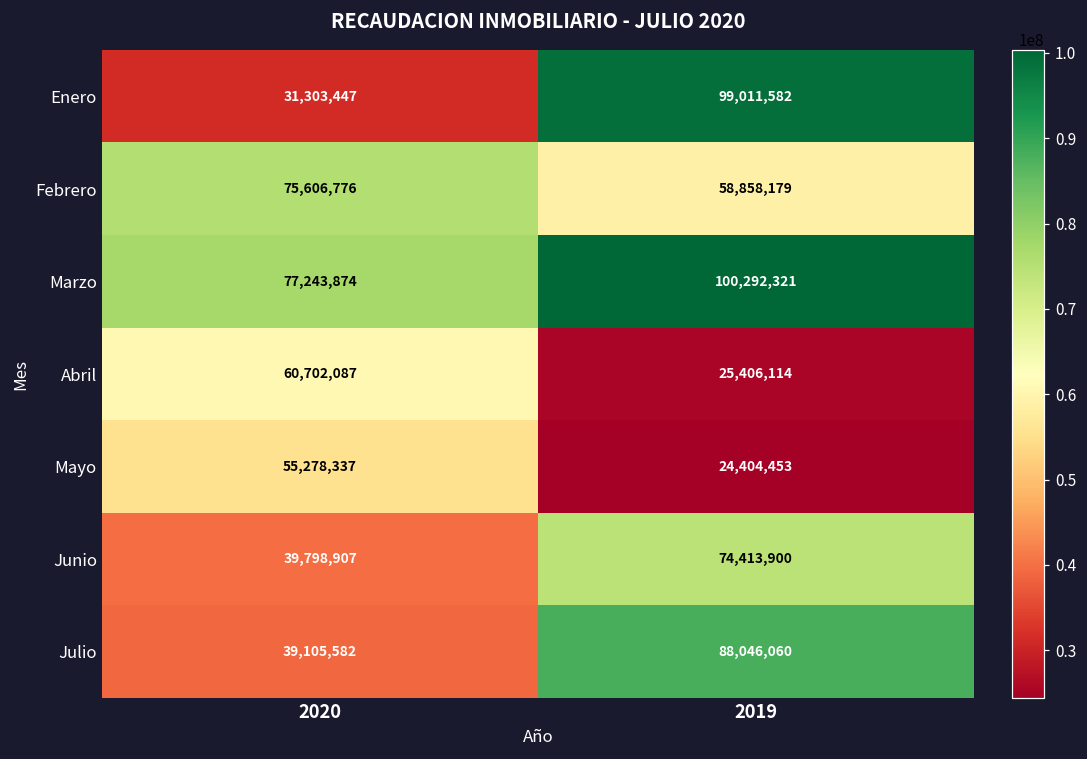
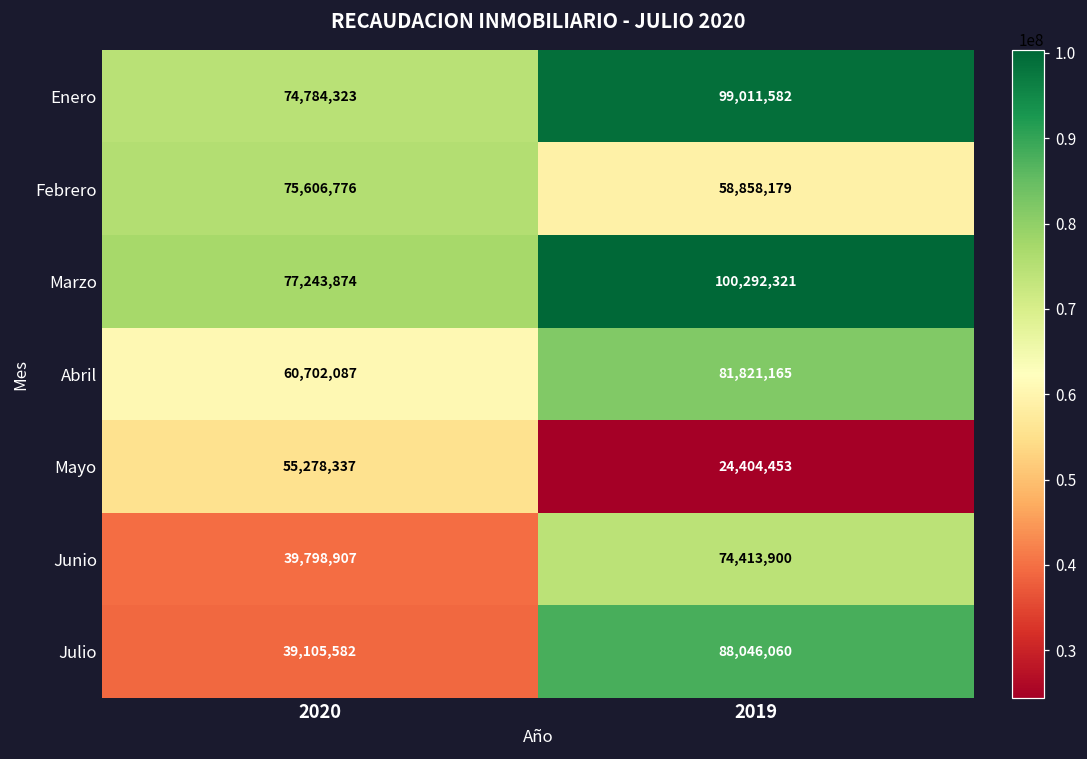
  {
    "Enero": {
-     "2020": "31,303,447",
+     "2020": "74,784,323",
      "2019": "99,011,582"
    },
    "Febrero": {
      "2020": "75,606,776",
      "2019": "58,858,179"
    },
    "Marzo": {
      "2020": "77,243,874",
      "2019": "100,292,321"
    },
    "Abril": {
      "2020": "60,702,087",
-     "2019": "25,406,114"
+     "2019": "81,821,165"
    },
    "Mayo": {
      "2020": "55,278,337",
      "2019": "24,404,453"
    },
    "Junio": {
      "2020": "39,798,907",
      "2019": "74,413,900"
    },
    "Julio": {
      "2020": "39,105,582",
      "2019": "88,046,060"
    }
  }
